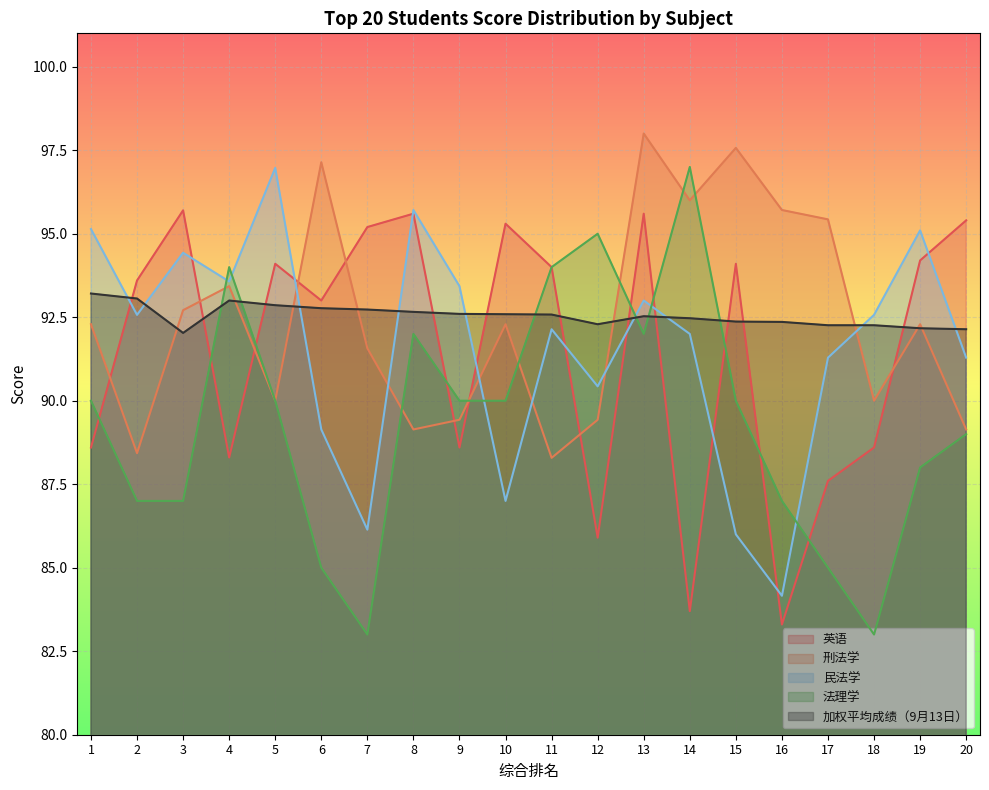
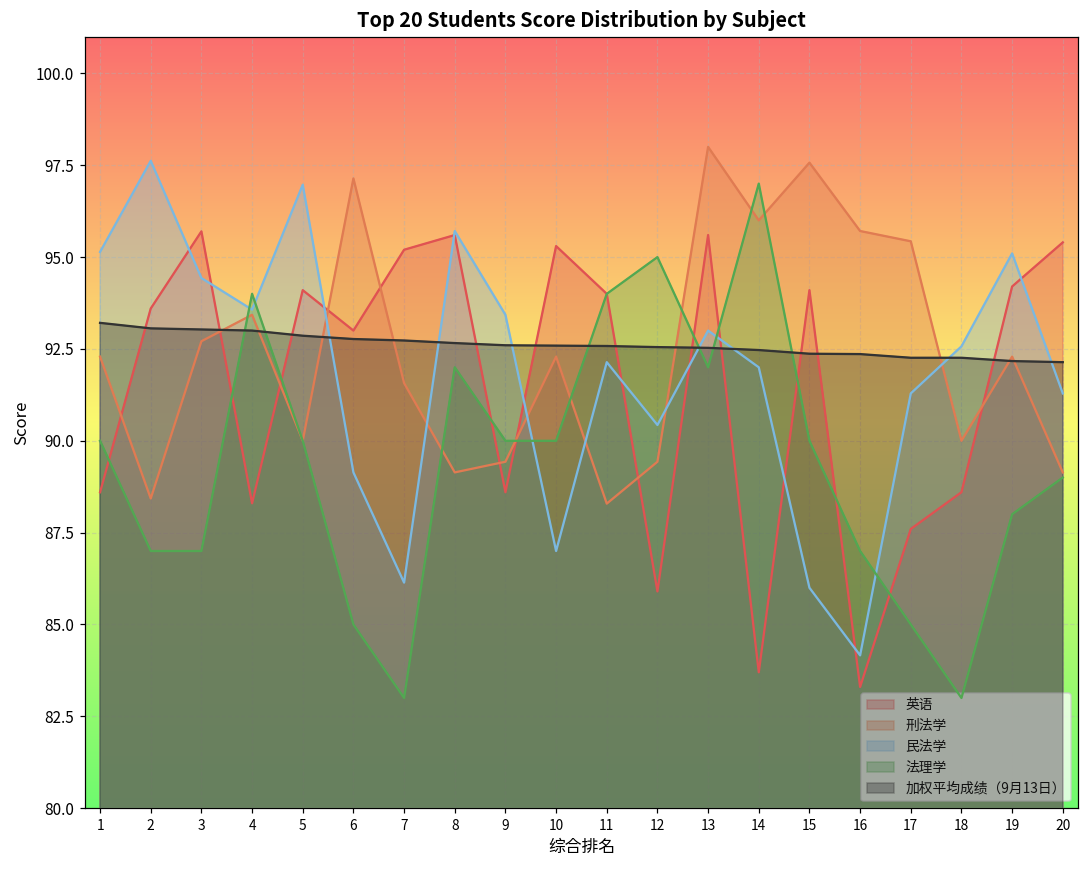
  {
    "民法学": {
      "1": 95.1,
-     "2": 92.6,
+     "2": 97.6,
      "3": 94.4,
      "4": 93.6,
      "5": 97.0,
      "6": 89.1,
      "7": 86.1,
      "8": 95.7,
      "9": 93.4,
      "10": 87.0,
      "11": 92.1,
      "12": 90.4,
      "13": 93.0,
      "14": 92.0,
      "15": 86.0,
      "16": 84.2,
      "17": 91.3,
      "18": 92.6,
      "19": 95.1,
      "20": 91.3
    },
    "法理学": {
      "1": 90.0,
      "2": 87.0,
      "3": 87.0,
      "4": 94.0,
      "6": 85.0,
      "7": 83.0,
      "8": 92.0,
      "9": 90.0,
      "10": 90.0,
      "12": 95.0,
      "13": 92.0,
      "14": 97.0,
      "15": 90.0,
      "16": 87.0,
      "17": 85.0,
      "19": 88.0,
      "20": 89.0
    },
    "加权平均成绩（9月13日）": {
      "1": 93.2,
      "2": 93.1,
-     "3": 92.0,
+     "3": 93.0,
      "4": 93.0,
      "5": 92.9,
      "6": 92.8,
      "7": 92.7,
      "8": 92.7,
      "9": 92.6,
      "10": 92.6,
      "11": 92.6,
-     "12": 92.3,
+     "12": 92.6,
      "13": 92.5,
      "14": 92.5,
      "15": 92.4,
      "16": 92.4,
      "17": 92.3,
      "18": 92.3,
      "19": 92.2,
      "20": 92.1
    }
  }
